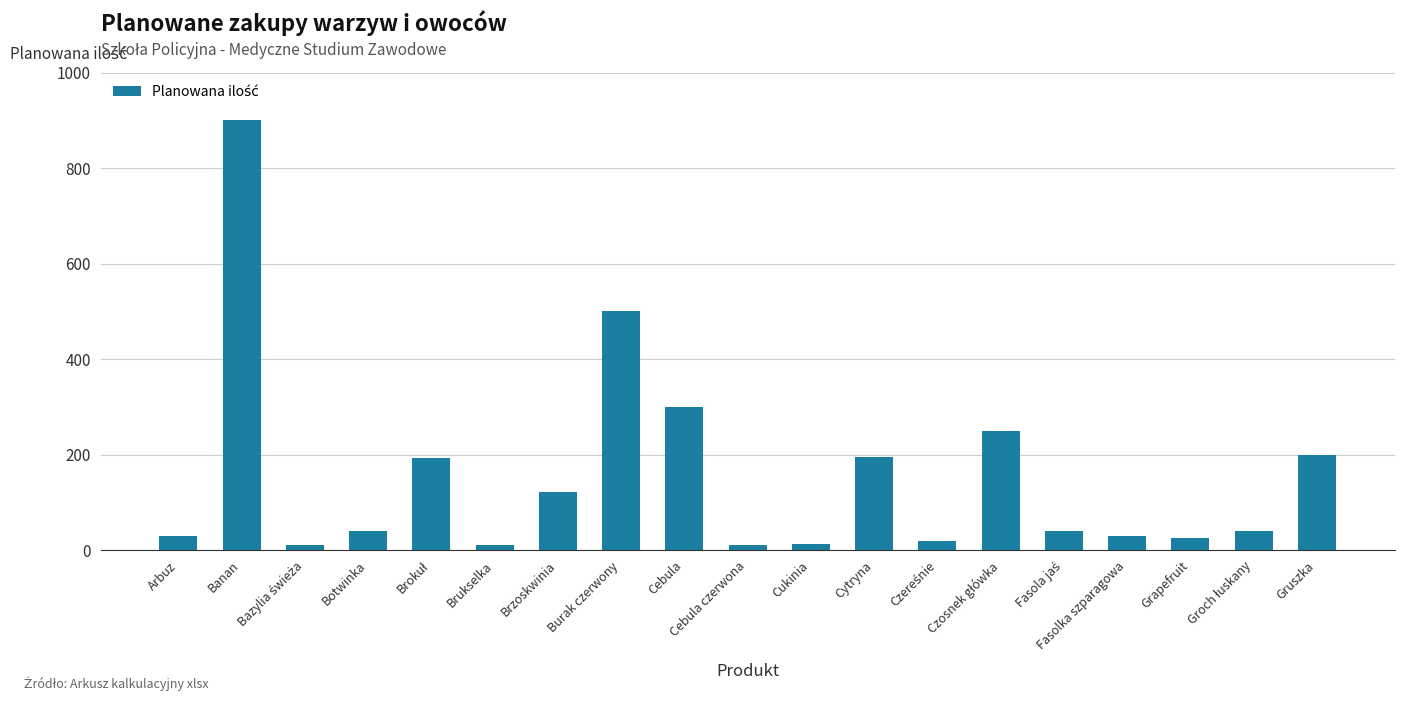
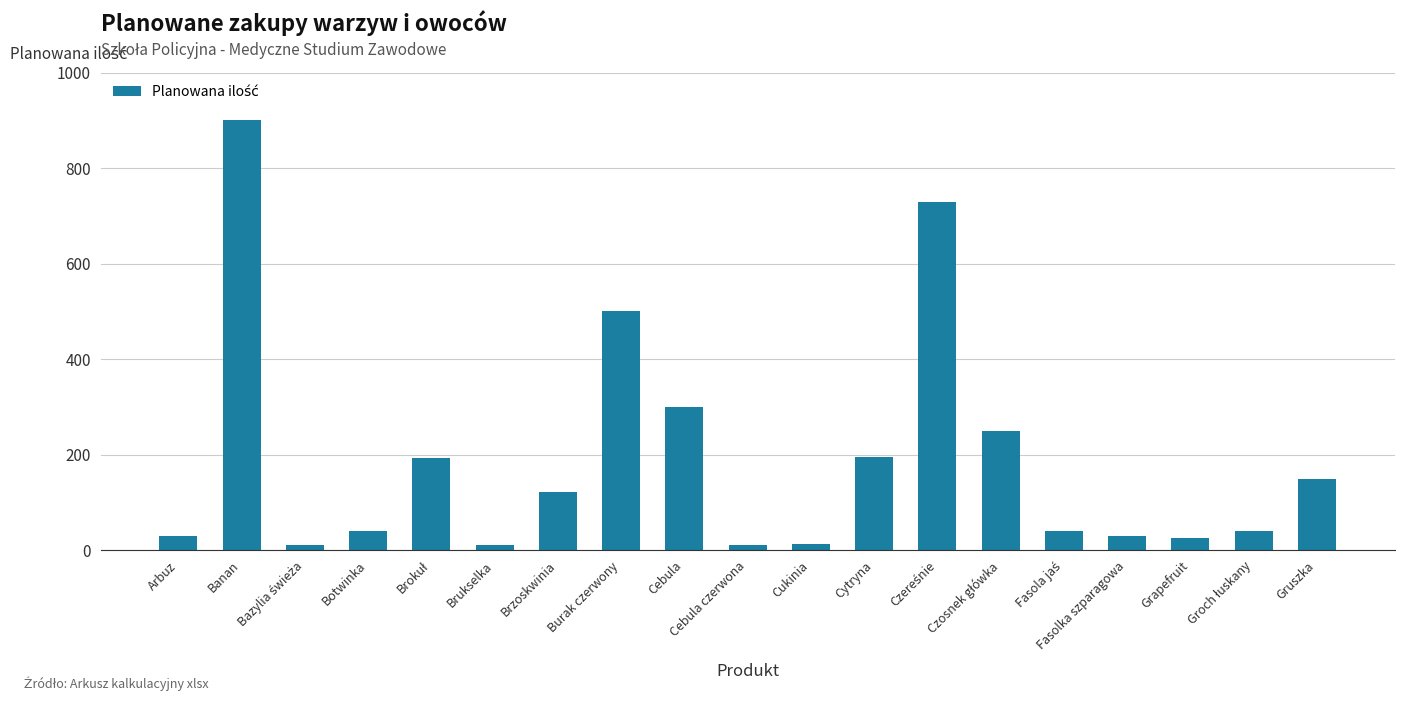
  {
    "Arbuz": 30,
    "Banan": 900,
    "Bazylia świeża": 10,
    "Botwinka": 40,
    "Brokuł": 190,
    "Brukselka": 10,
    "Brzoskwinia": 120,
    "Burak czerwony": 500,
    "Cebula": 300,
    "Cebula czerwona": 10,
    "Cukinia": 10,
    "Cytryna": 200,
-   "Czereśnie": 20,
+   "Czereśnie": 730,
    "Czosnek główka": 250,
    "Fasola jaś": 40,
    "Fasolka szparagowa": 30,
    "Grapefruit": 30,
    "Groch łuskany": 40,
-   "Gruszka": 200
+   "Gruszka": 150
  }
